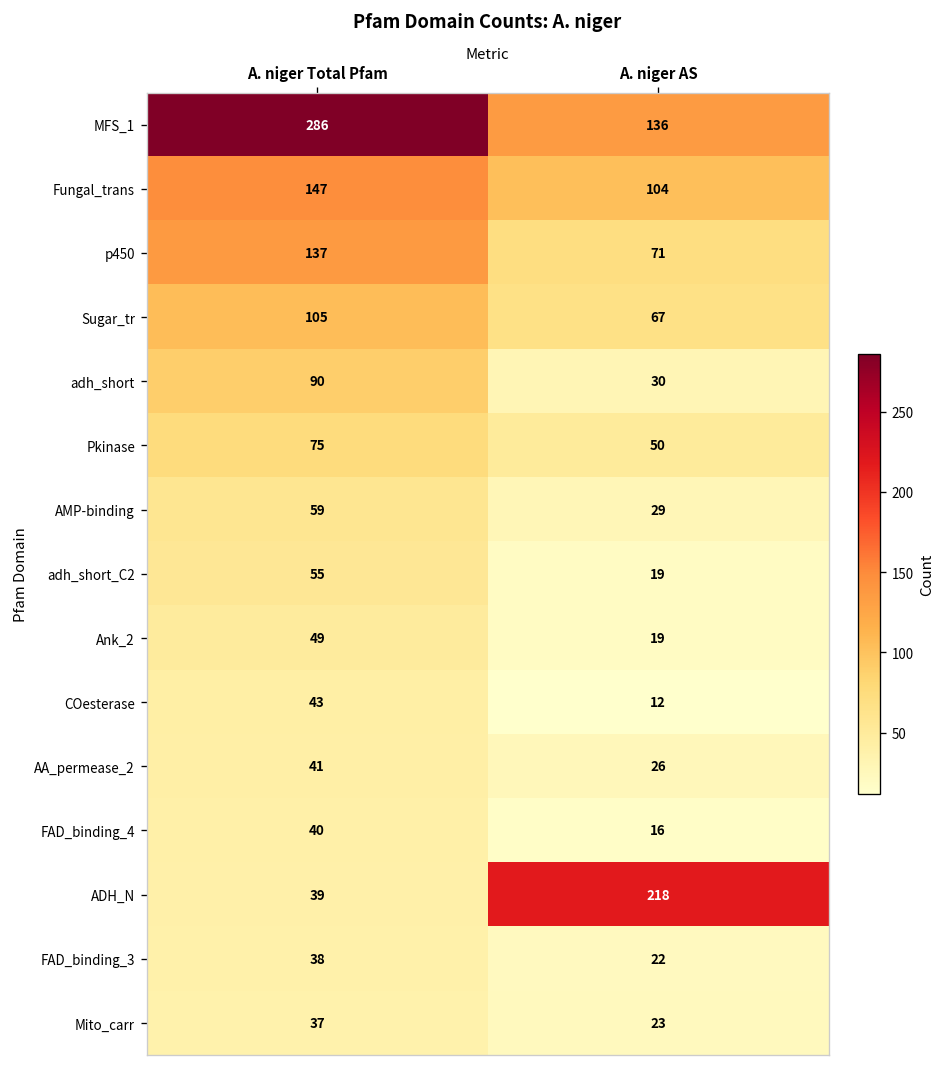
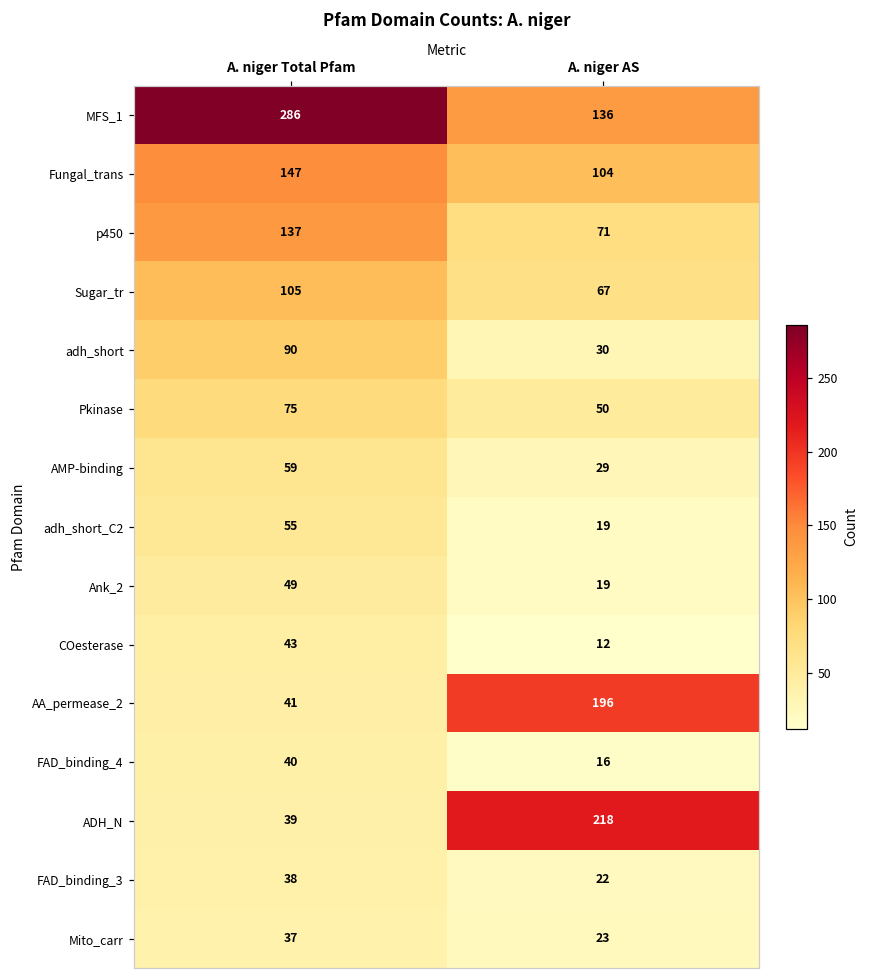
  {
    "MFS_1": {
      "A. niger Total Pfam": 286,
      "A. niger AS": 136
    },
    "Fungal_trans": {
      "A. niger Total Pfam": 147,
      "A. niger AS": 104
    },
    "p450": {
      "A. niger Total Pfam": 137,
      "A. niger AS": 71
    },
    "Sugar_tr": {
      "A. niger Total Pfam": 105,
      "A. niger AS": 67
    },
    "adh_short": {
      "A. niger Total Pfam": 90,
      "A. niger AS": 30
    },
    "Pkinase": {
      "A. niger Total Pfam": 75,
      "A. niger AS": 50
    },
    "AMP-binding": {
      "A. niger Total Pfam": 59,
      "A. niger AS": 29
    },
    "adh_short_C2": {
      "A. niger Total Pfam": 55,
      "A. niger AS": 19
    },
    "Ank_2": {
      "A. niger Total Pfam": 49,
      "A. niger AS": 19
    },
    "COesterase": {
      "A. niger Total Pfam": 43,
      "A. niger AS": 12
    },
    "AA_permease_2": {
      "A. niger Total Pfam": 41,
-     "A. niger AS": 26
+     "A. niger AS": 196
    },
    "FAD_binding_4": {
      "A. niger Total Pfam": 40,
      "A. niger AS": 16
    },
    "ADH_N": {
      "A. niger Total Pfam": 39,
      "A. niger AS": 218
    },
    "FAD_binding_3": {
      "A. niger Total Pfam": 38,
      "A. niger AS": 22
    },
    "Mito_carr": {
      "A. niger Total Pfam": 37,
      "A. niger AS": 23
    }
  }
